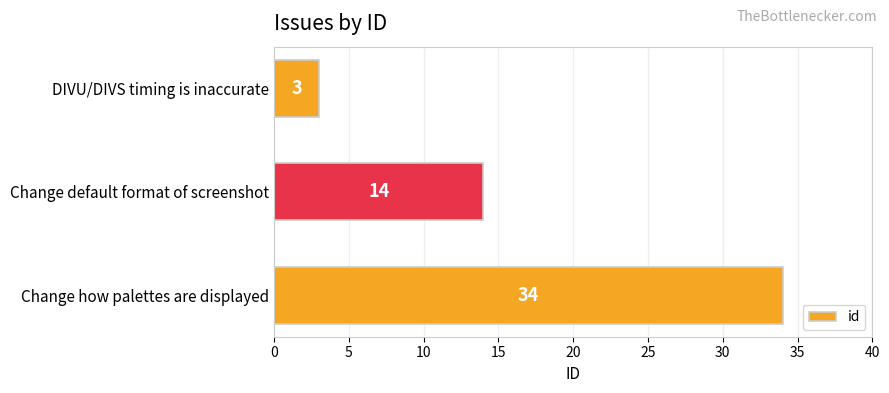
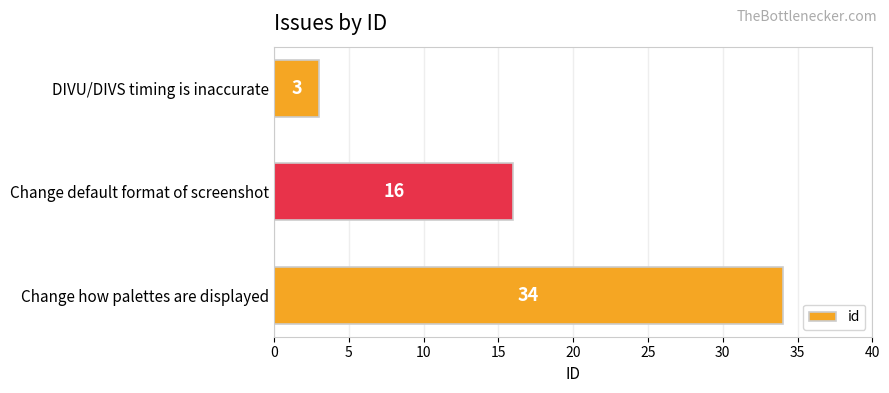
  {
    "DIVU/DIVS timing is inaccurate": 3,
-   "Change default format of screenshot": 14,
+   "Change default format of screenshot": 16,
    "Change how palettes are displayed": 34
  }
